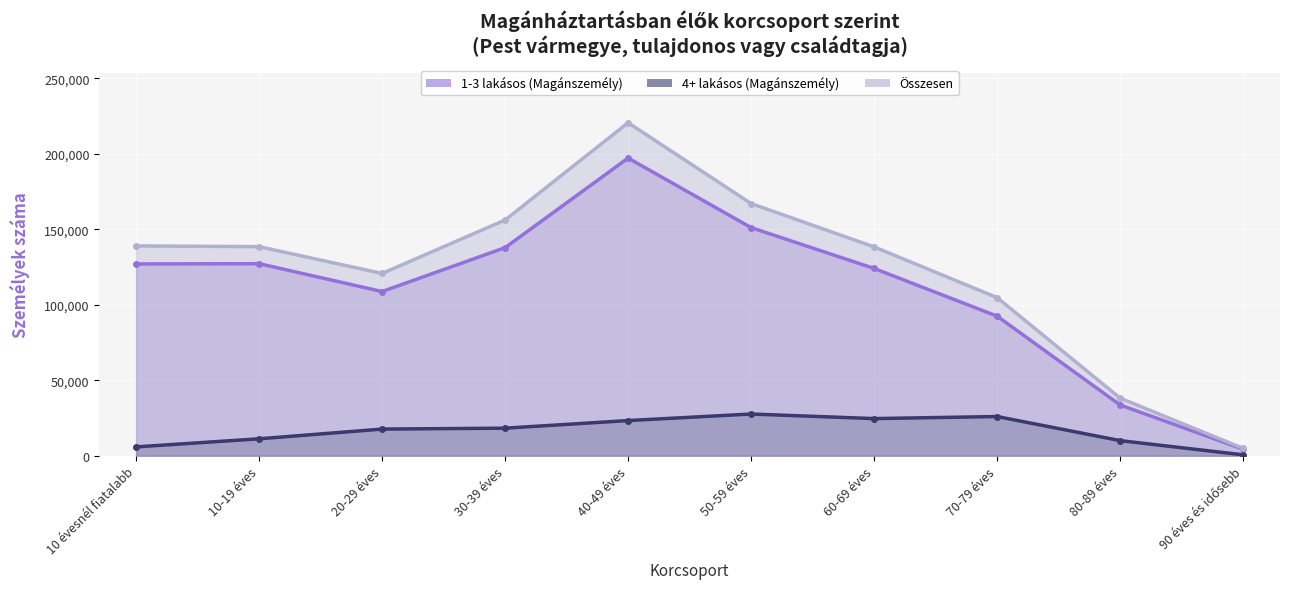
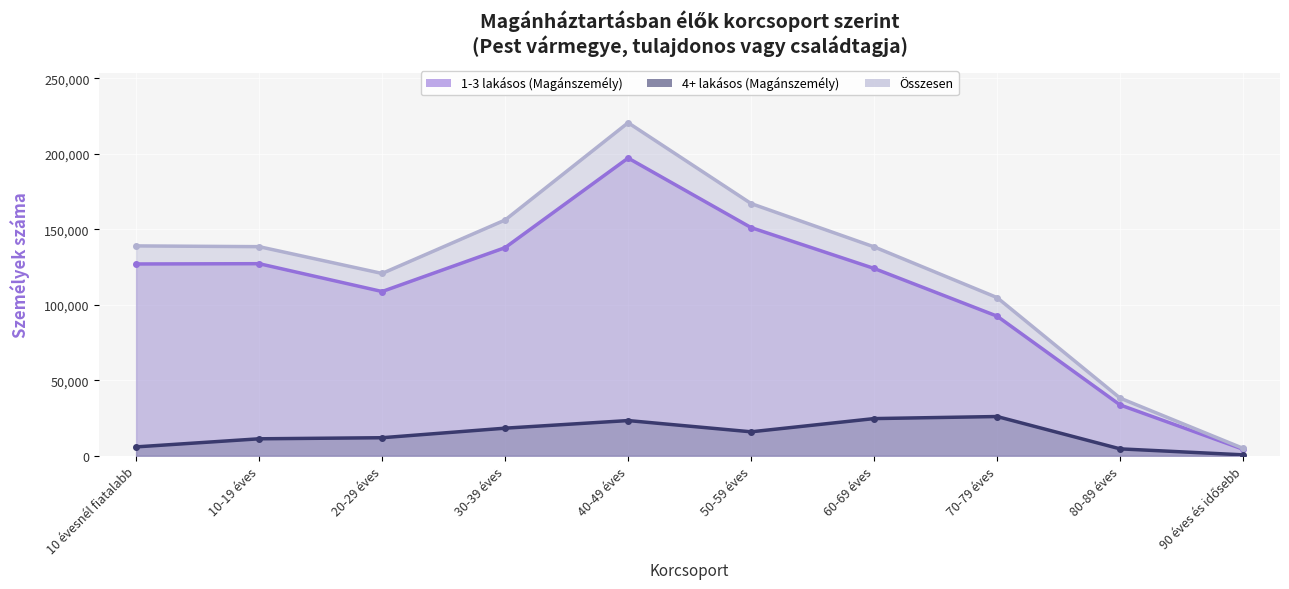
  {
    "4+ lakásos (Magánszemély)": {
      "10 évesnél fiatalabb": "6,000",
      "10-19 éves": "11,000",
-     "20-29 éves": "18,000",
+     "20-29 éves": "12,000",
      "30-39 éves": "18,000",
      "40-49 éves": "23,000",
-     "50-59 éves": "28,000",
+     "50-59 éves": "16,000",
      "60-69 éves": "25,000",
      "70-79 éves": "26,000",
-     "80-89 éves": "10,000",
+     "80-89 éves": "5,000",
      "90 éves és idősebb": "1,000"
    }
  }
